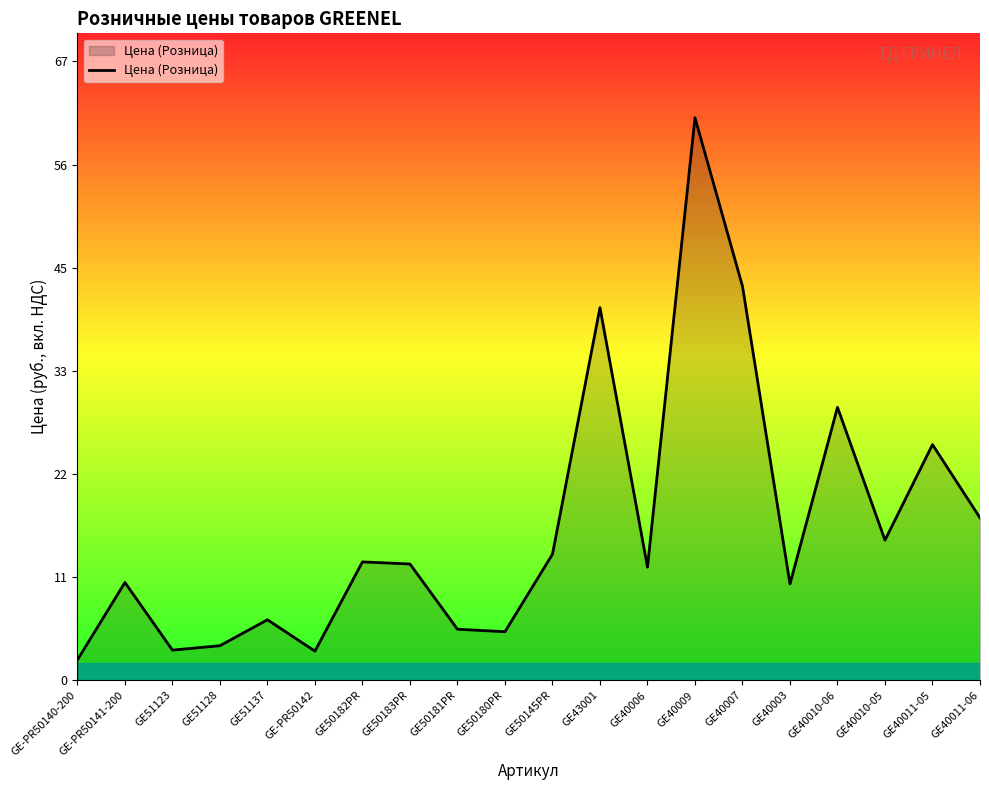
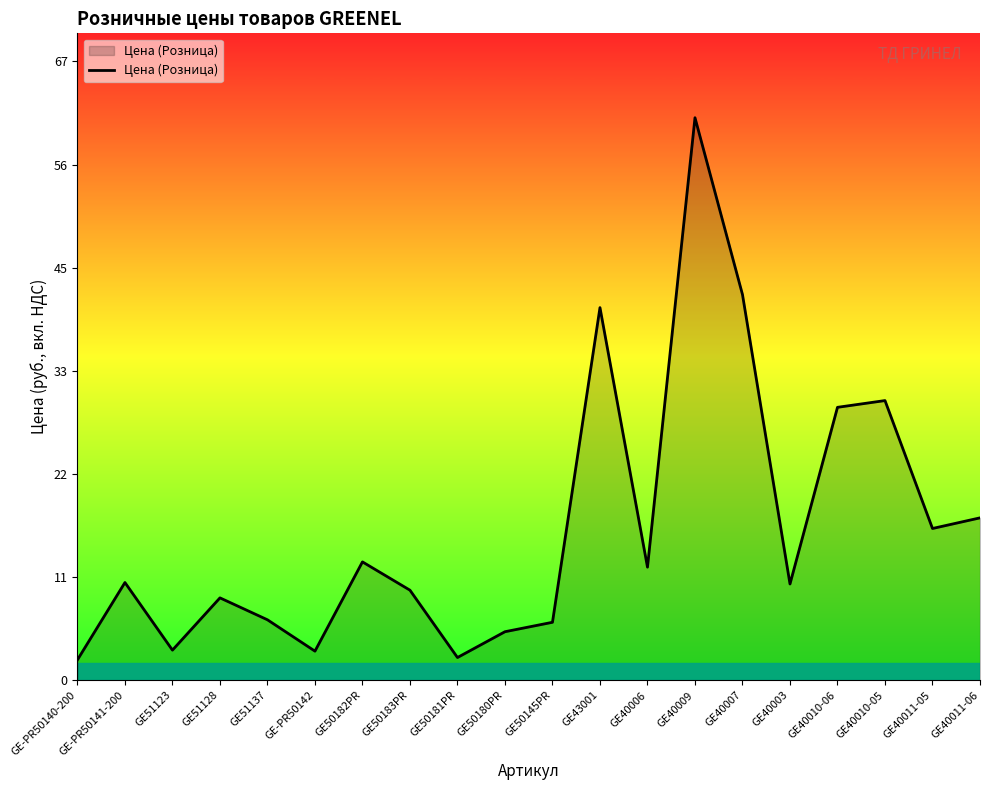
  {
    "GE-PR50140-200": 2,
    "GE-PR50141-200": 11,
    "GE51123": 3,
-   "GE51128": 4,
+   "GE51128": 9,
    "GE51137": 7,
    "GE-PR50142": 3,
    "GE50182PR": 13,
-   "GE50183PR": 13,
-   "GE50181PR": 6,
+   "GE50183PR": 10,
+   "GE50181PR": 2,
    "GE50180PR": 5,
-   "GE50145PR": 14,
+   "GE50145PR": 6,
    "GE43001": 40,
    "GE40006": 12,
    "GE40009": 61,
-   "GE40007": 43,
+   "GE40007": 42,
    "GE40003": 10,
    "GE40010-06": 30,
-   "GE40010-05": 15,
-   "GE40011-05": 25,
+   "GE40010-05": 30,
+   "GE40011-05": 16,
    "GE40011-06": 18
  }
